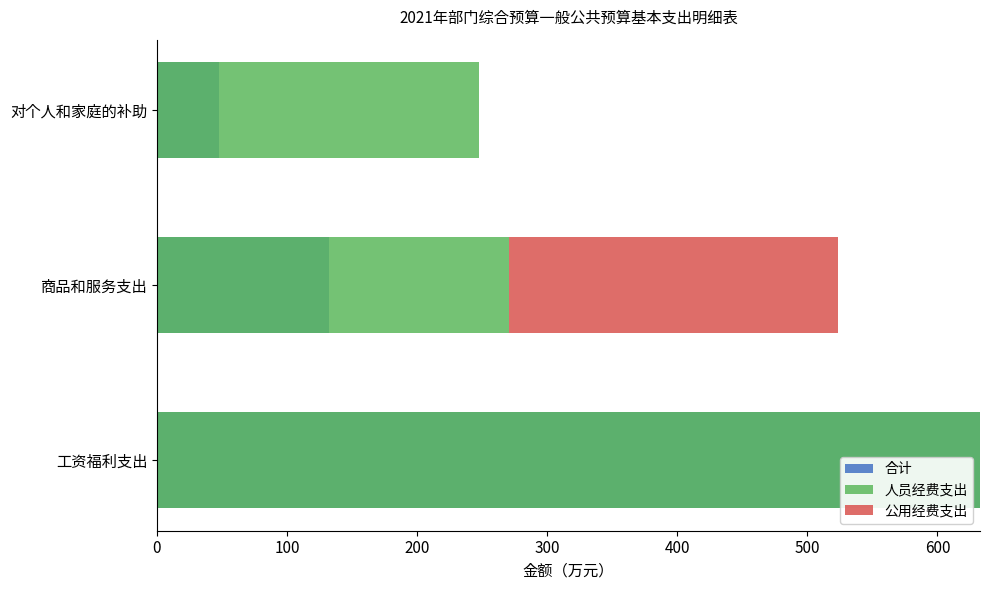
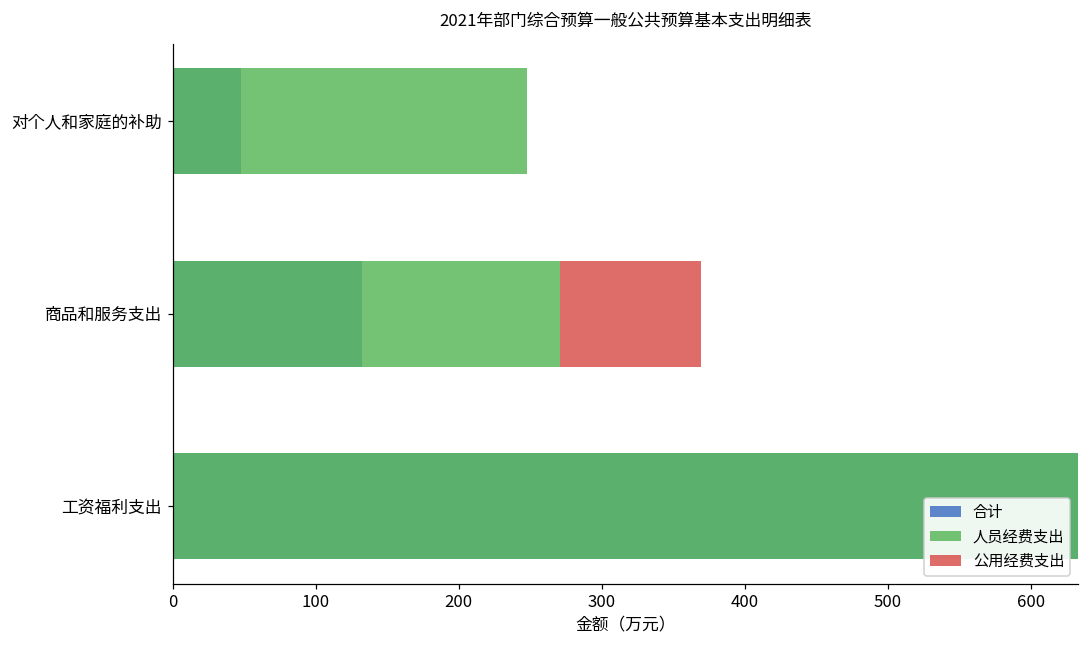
  {
    "合计": {
      "工资福利支出": 633
    },
    "人员经费支出": {
      "对个人和家庭的补助": 247,
      "商品和服务支出": 271,
      "工资福利支出": 633
    },
    "公用经费支出": {
      "对个人和家庭的补助": 0,
-     "商品和服务支出": 253,
+     "商品和服务支出": 99,
      "工资福利支出": 0
    }
  }
